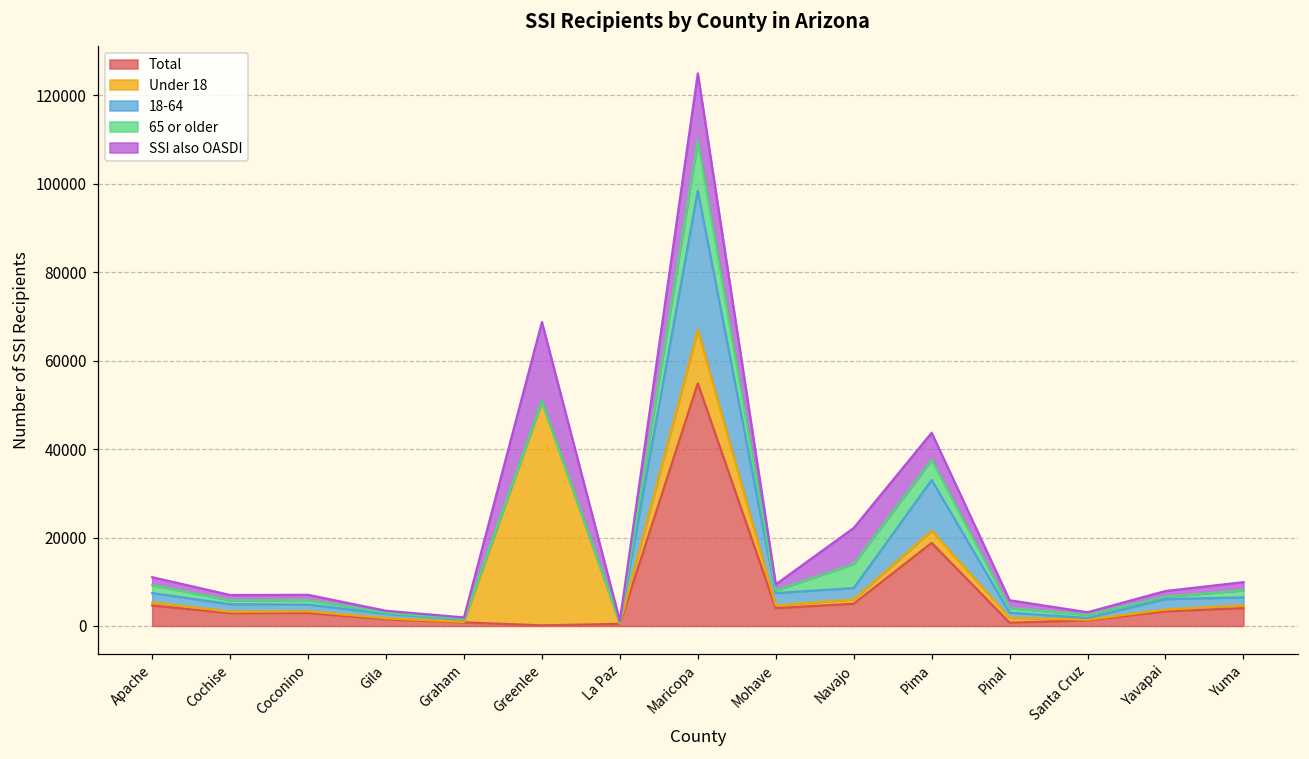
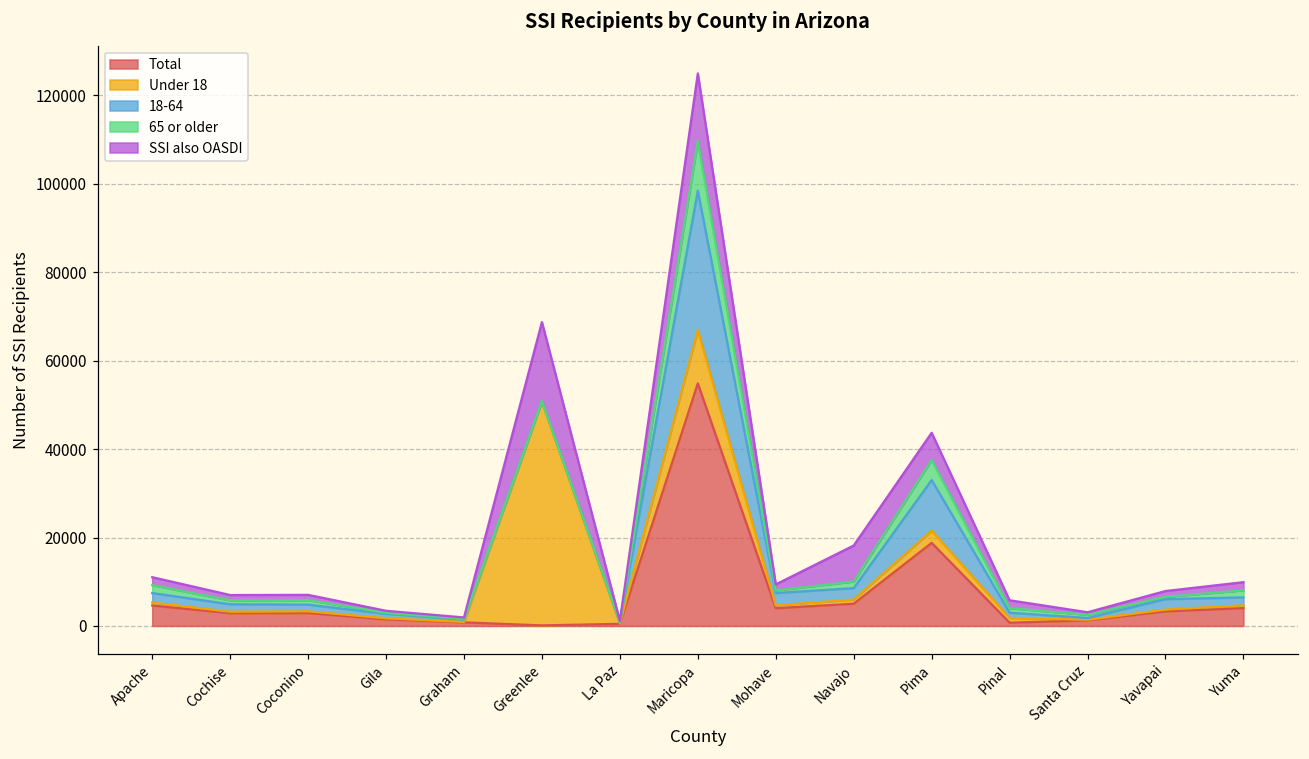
  {
    "Total": {
      "Apache": 5000,
      "Greenlee": 0,
      "Maricopa": 55000,
      "Navajo": 5000,
      "Pima": 19000,
      "Pinal": 1000,
      "Yuma": 4000
    },
    "Under 18": {
      "Apache": 1000,
      "Maricopa": 12000,
      "Navajo": 1000,
      "Pima": 3000,
      "Pinal": 1000,
      "Yuma": 1000
    },
    "18-64": {
      "Apache": 2000,
      "Cochise": 2000,
      "Coconino": 2000,
      "Maricopa": 31000,
      "Navajo": 3000,
      "Pima": 11000,
      "Pinal": 1000,
      "Yuma": 2000
    },
    "65 or older": {
      "Apache": 2000,
      "Cochise": 1000,
      "Coconino": 1000,
      "Maricopa": 11000,
-     "Navajo": 5000,
+     "Navajo": 1000,
      "Pima": 5000,
      "Pinal": 1000,
      "Yuma": 2000
    },
    "SSI also OASDI": {
      "Apache": 2000,
      "Cochise": 1000,
      "Coconino": 1000,
      "Greenlee": 18000,
      "Maricopa": 15000,
      "Mohave": 1000,
      "Navajo": 8000,
      "Pima": 6000,
      "Pinal": 2000,
      "Yavapai": 1000,
      "Yuma": 2000
    }
  }
